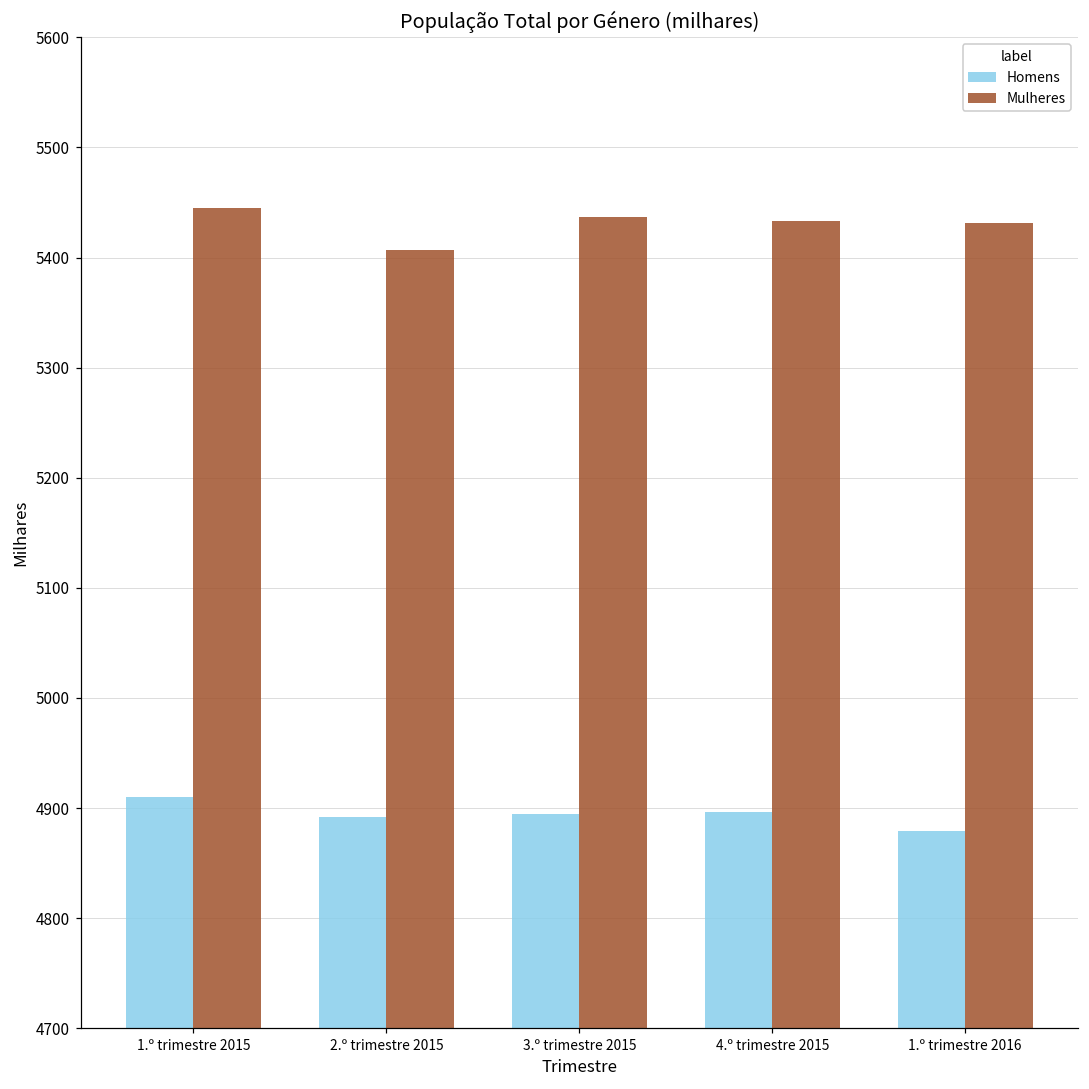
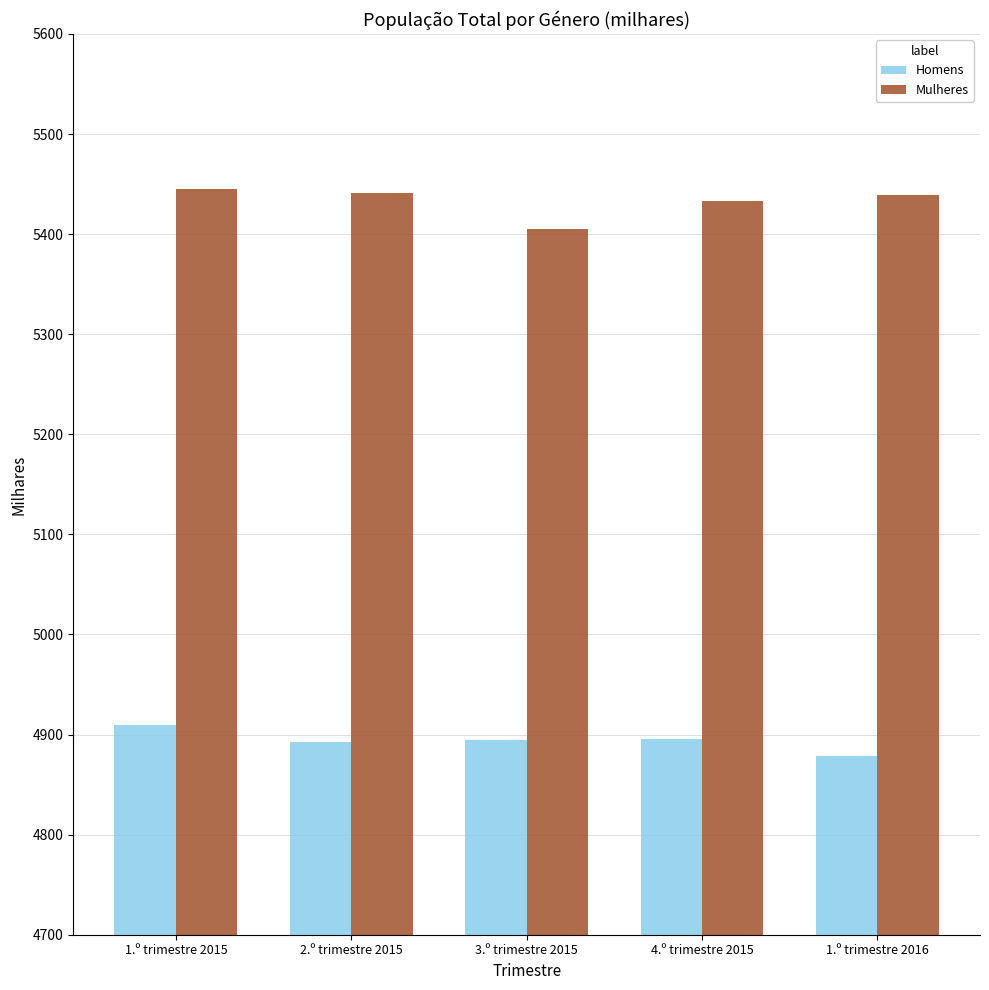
  {
    "Homens": {
      "1.º trimestre 2015": 4910,
      "2.º trimestre 2015": 4892,
      "3.º trimestre 2015": 4895,
      "4.º trimestre 2015": 4896,
      "1.º trimestre 2016": 4879
    },
    "Mulheres": {
      "1.º trimestre 2015": 5445,
-     "2.º trimestre 2015": 5407,
-     "3.º trimestre 2015": 5437,
+     "2.º trimestre 2015": 5441,
+     "3.º trimestre 2015": 5405,
      "4.º trimestre 2015": 5433,
-     "1.º trimestre 2016": 5431
+     "1.º trimestre 2016": 5439
    }
  }
